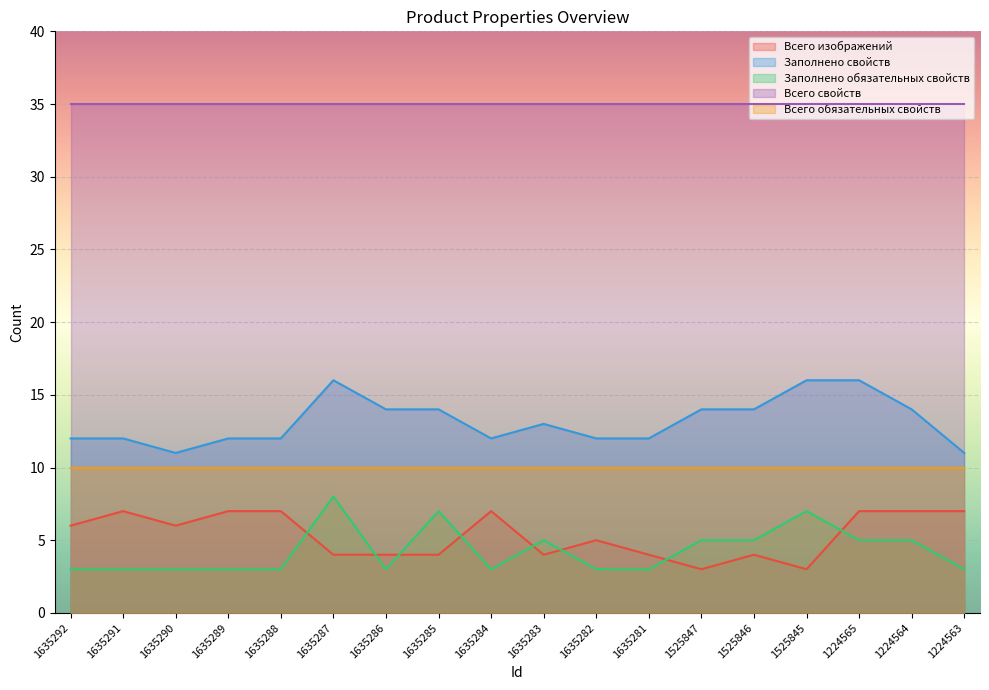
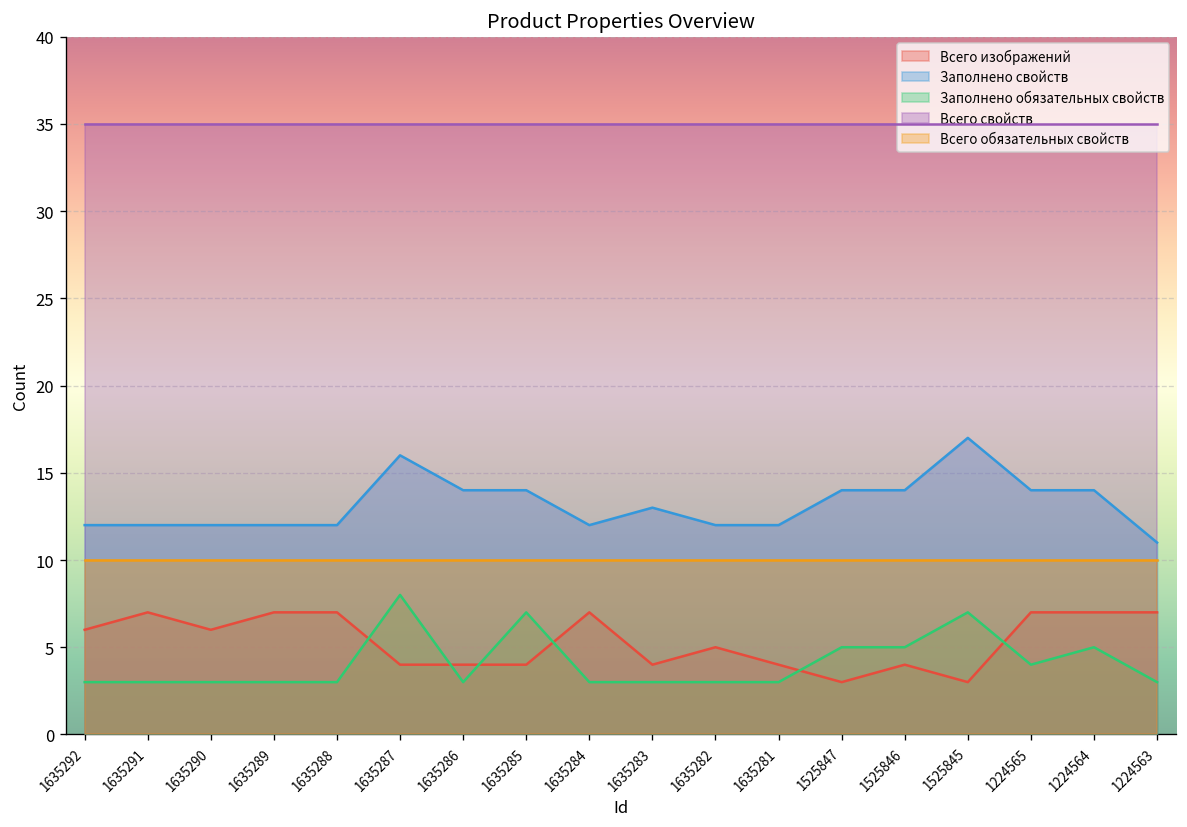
  {
    "Заполнено свойств": {
      "1635292": 12,
      "1635291": 12,
-     "1635290": 11,
+     "1635290": 12,
      "1635289": 12,
      "1635288": 12,
      "1635287": 16,
      "1635286": 14,
      "1635285": 14,
      "1635284": 12,
      "1635283": 13,
      "1635282": 12,
      "1635281": 12,
      "1525847": 14,
      "1525846": 14,
-     "1525845": 16,
-     "1224565": 16,
+     "1525845": 17,
+     "1224565": 14,
      "1224564": 14,
      "1224563": 11
    },
    "Заполнено обязательных свойств": {
      "1635292": 3,
      "1635291": 3,
      "1635290": 3,
      "1635289": 3,
      "1635288": 3,
      "1635287": 8,
      "1635286": 3,
      "1635285": 7,
      "1635284": 3,
-     "1635283": 5,
+     "1635283": 3,
      "1635282": 3,
      "1635281": 3,
      "1525847": 5,
      "1525846": 5,
      "1525845": 7,
-     "1224565": 5,
+     "1224565": 4,
      "1224564": 5,
      "1224563": 3
    },
    "Всего свойств": {
      "1635292": 35,
      "1635291": 35,
      "1635290": 35,
      "1635289": 35,
      "1635288": 35,
      "1635287": 35,
      "1635286": 35,
      "1635285": 35,
      "1635284": 35,
      "1635283": 35,
      "1635282": 35,
      "1635281": 35,
      "1525847": 35
    }
  }
